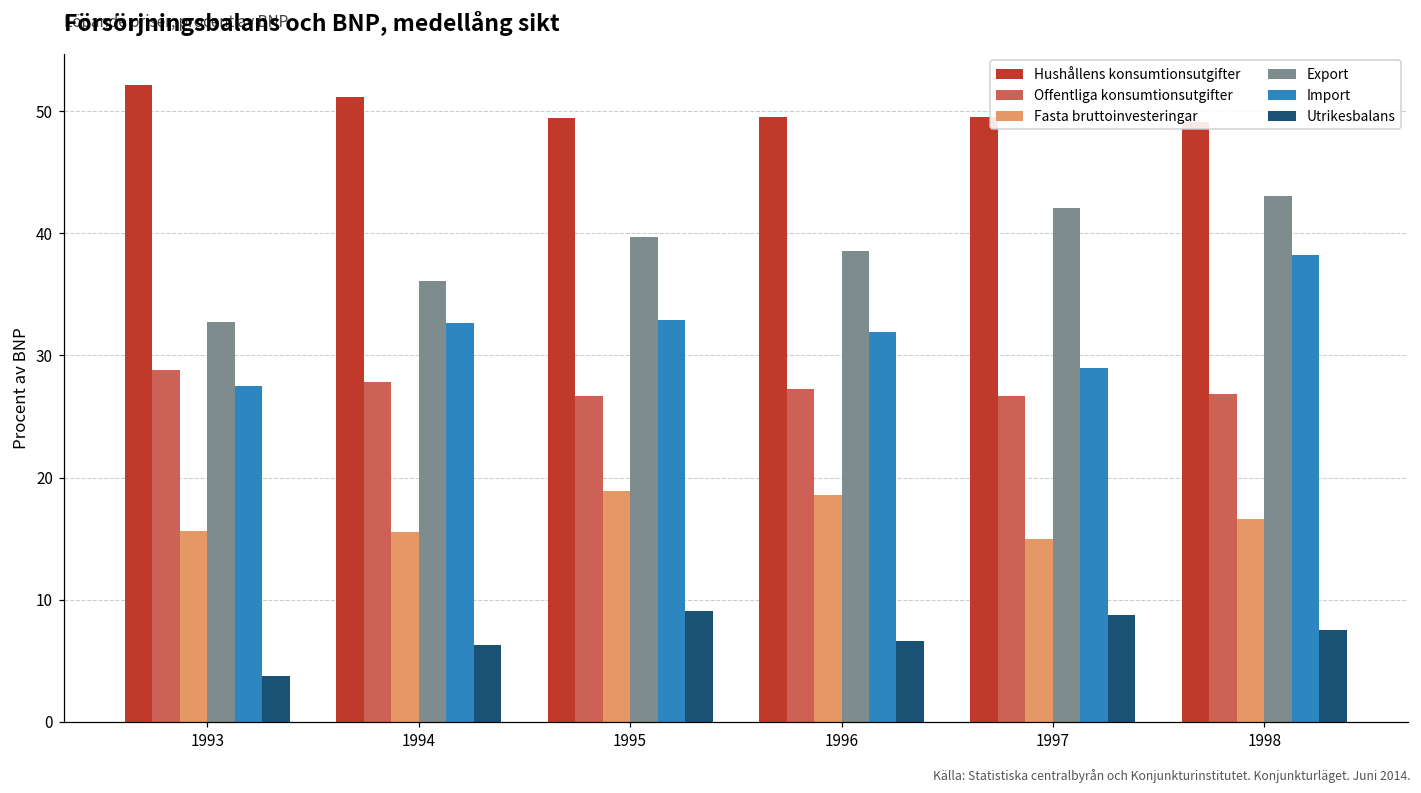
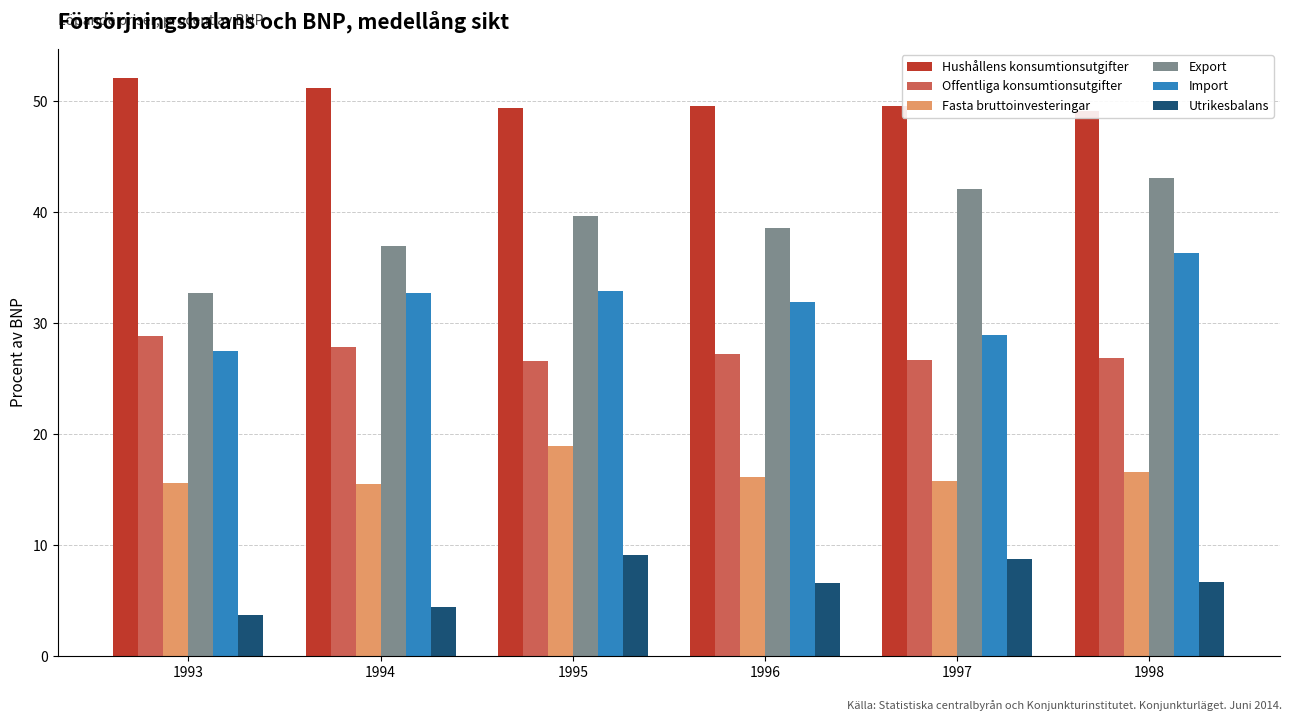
  {
    "Fasta bruttoinvesteringar": {
      "1993": 15.6,
      "1994": 15.5,
      "1995": 18.9,
-     "1996": 18.6,
-     "1997": 15.0,
+     "1996": 16.2,
+     "1997": 15.8,
      "1998": 16.6
    },
    "Export": {
      "1993": 32.7,
-     "1994": 36.1,
+     "1994": 36.9,
      "1995": 39.7,
      "1996": 38.6,
      "1997": 42.1,
      "1998": 43.0
    },
    "Import": {
      "1993": 27.5,
      "1994": 32.7,
      "1995": 32.9,
      "1996": 31.9,
      "1997": 28.9,
-     "1998": 38.3
+     "1998": 36.4
    },
    "Utrikesbalans": {
      "1993": 3.7,
-     "1994": 6.3,
+     "1994": 4.4,
      "1995": 9.1,
      "1996": 6.6,
      "1997": 8.7,
-     "1998": 7.6
+     "1998": 6.7
    }
  }
